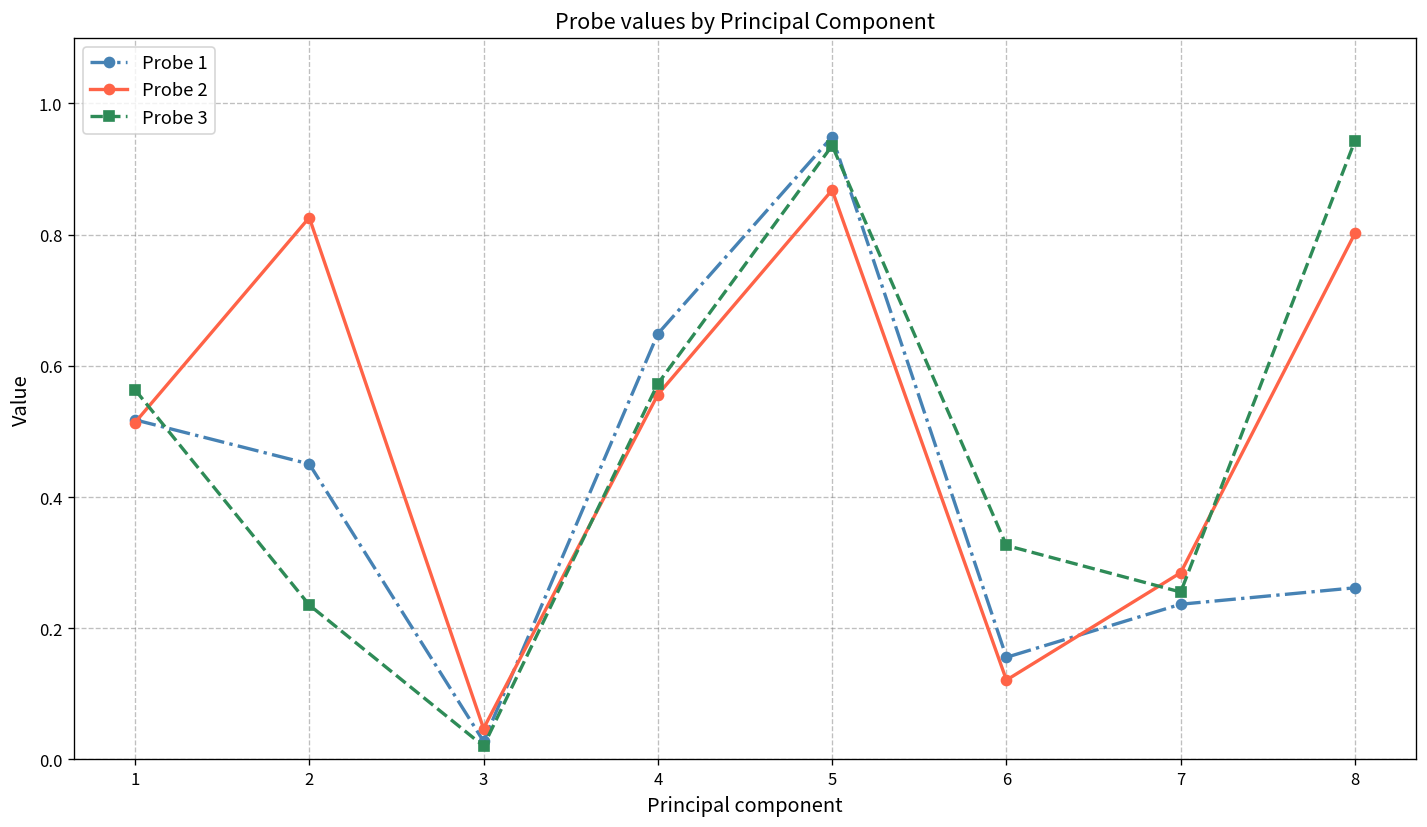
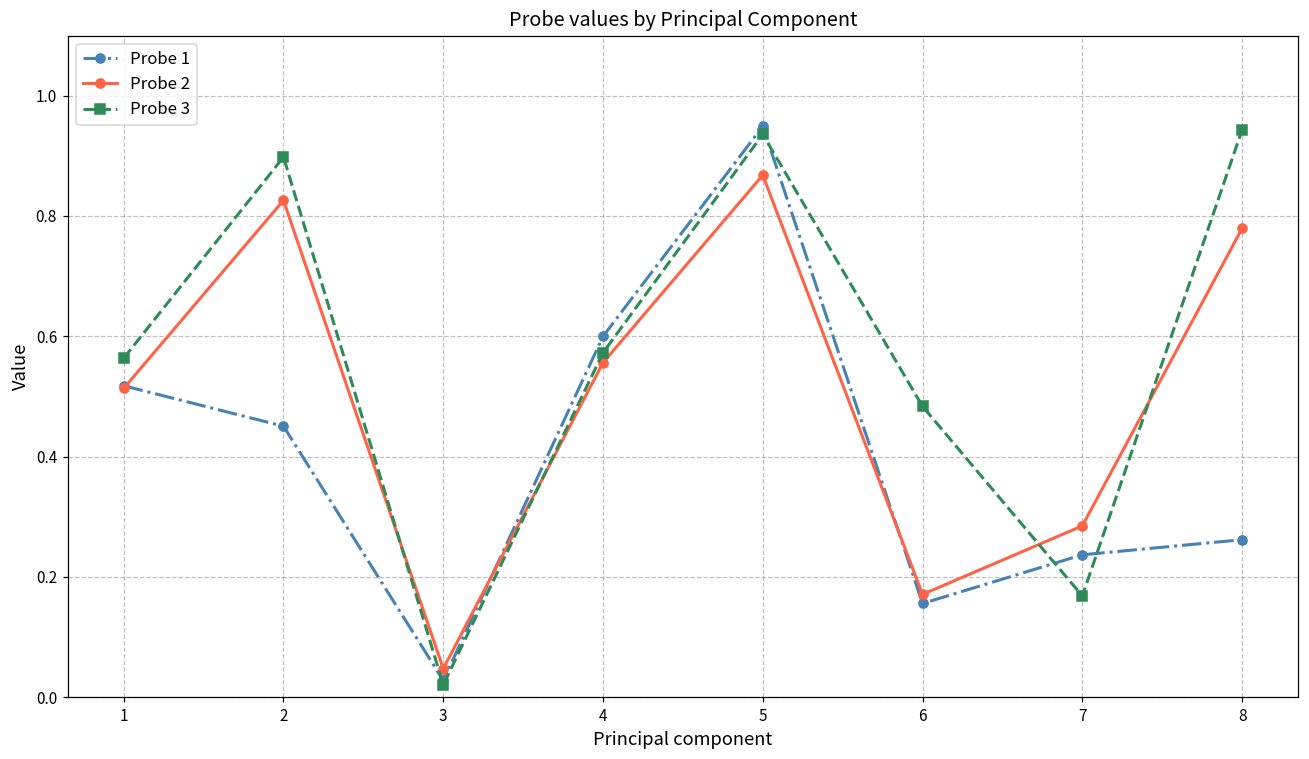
  {
    "Probe 1": {
      "2": 0.45,
      "3": 0.03,
-     "4": 0.65,
+     "4": 0.60,
      "5": 0.95,
      "6": 0.16,
      "7": 0.24,
      "8": 0.26
    },
    "Probe 2": {
      "2": 0.83,
      "3": 0.05,
      "4": 0.56,
      "5": 0.87,
-     "6": 0.12,
+     "6": 0.17,
      "7": 0.28,
-     "8": 0.80
+     "8": 0.78
    },
    "Probe 3": {
      "1": 0.56,
-     "2": 0.24,
+     "2": 0.90,
      "3": 0.02,
      "4": 0.57,
      "5": 0.94,
-     "6": 0.33,
-     "7": 0.26,
+     "6": 0.48,
+     "7": 0.17,
      "8": 0.94
    }
  }
